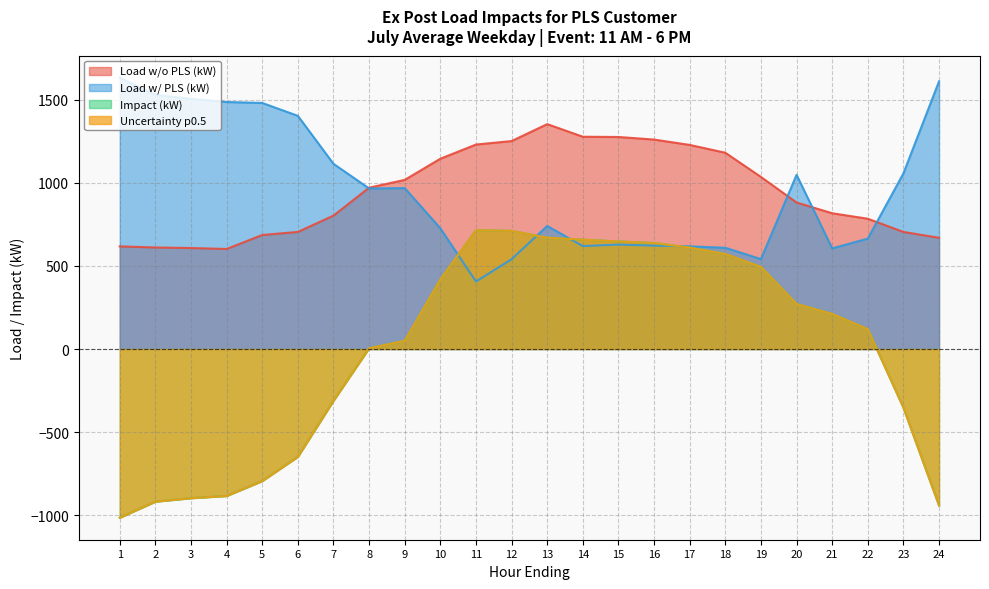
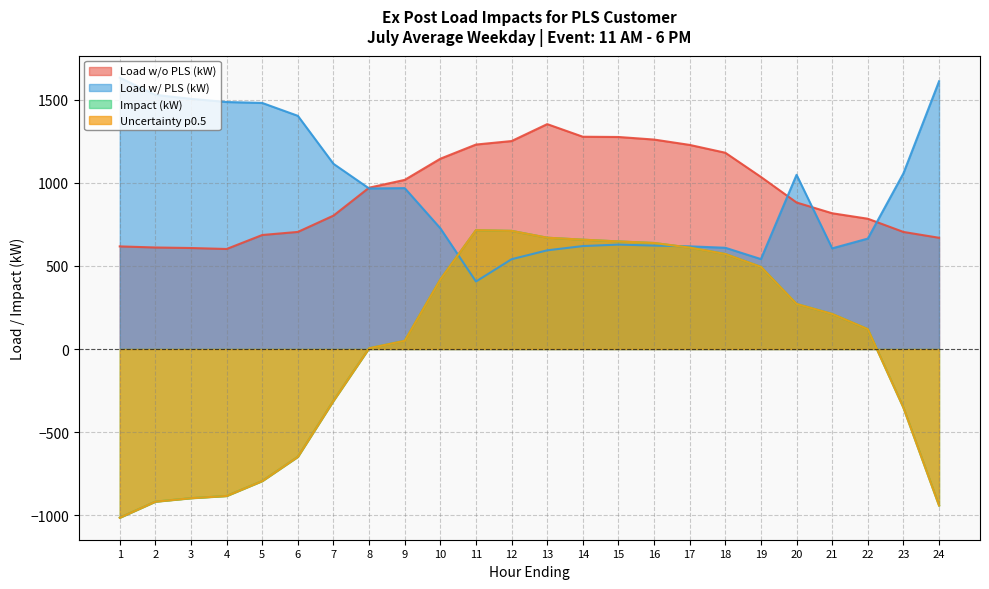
  {
    "Load w/o PLS (kW)": {
      "1": 620,
      "2": 610,
      "3": 610,
      "4": 600,
      "5": 690,
      "6": 700,
      "7": 800,
      "9": 1020,
      "10": 1150,
      "11": 1230,
      "12": 1250,
      "13": 1350,
      "14": 1280,
      "15": 1280,
      "16": 1260,
      "17": 1230,
      "18": 1180,
      "19": 1040,
      "20": 880,
      "21": 820,
      "22": 780,
      "23": 700,
      "24": 670
    },
    "Load w/ PLS (kW)": {
      "4": 1490,
      "5": 1480,
      "6": 1400,
      "7": 1110,
      "9": 970,
      "10": 730,
      "11": 410,
      "12": 540,
-     "13": 740,
+     "13": 590,
      "14": 620,
      "15": 630,
      "16": 620,
      "18": 610,
      "19": 540,
      "20": 1050,
      "21": 610,
      "22": 660,
      "23": 1060,
      "24": 1610
    }
  }
